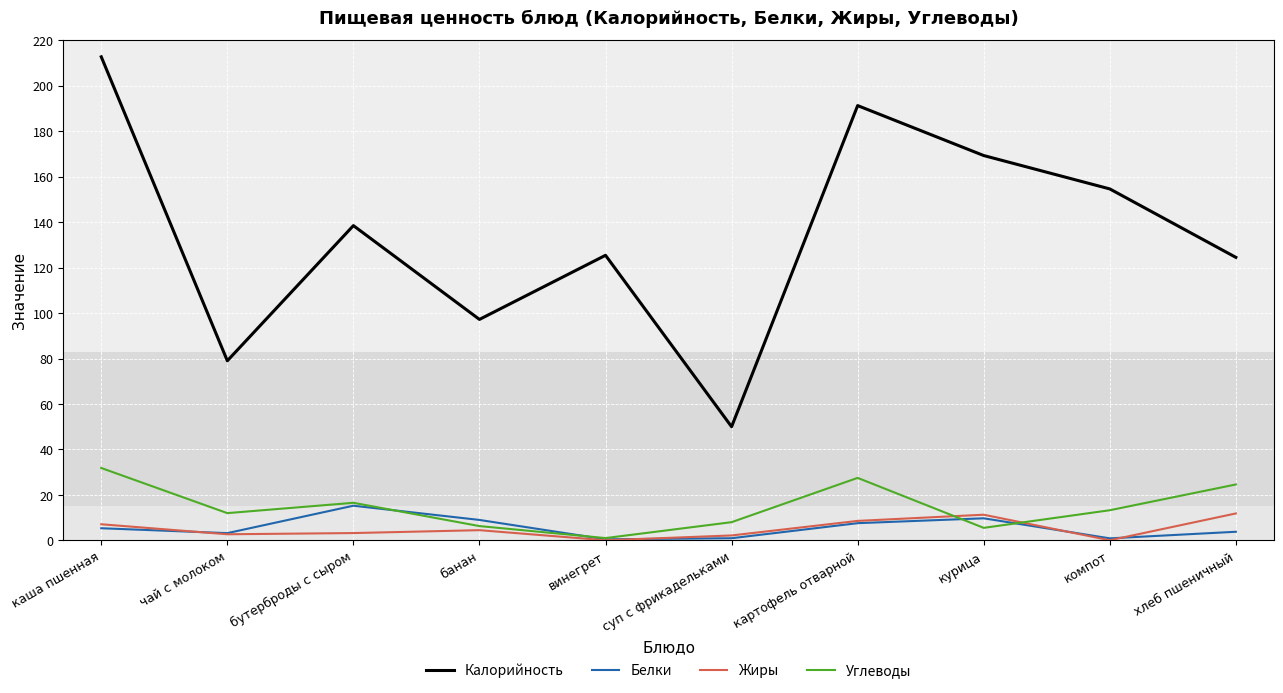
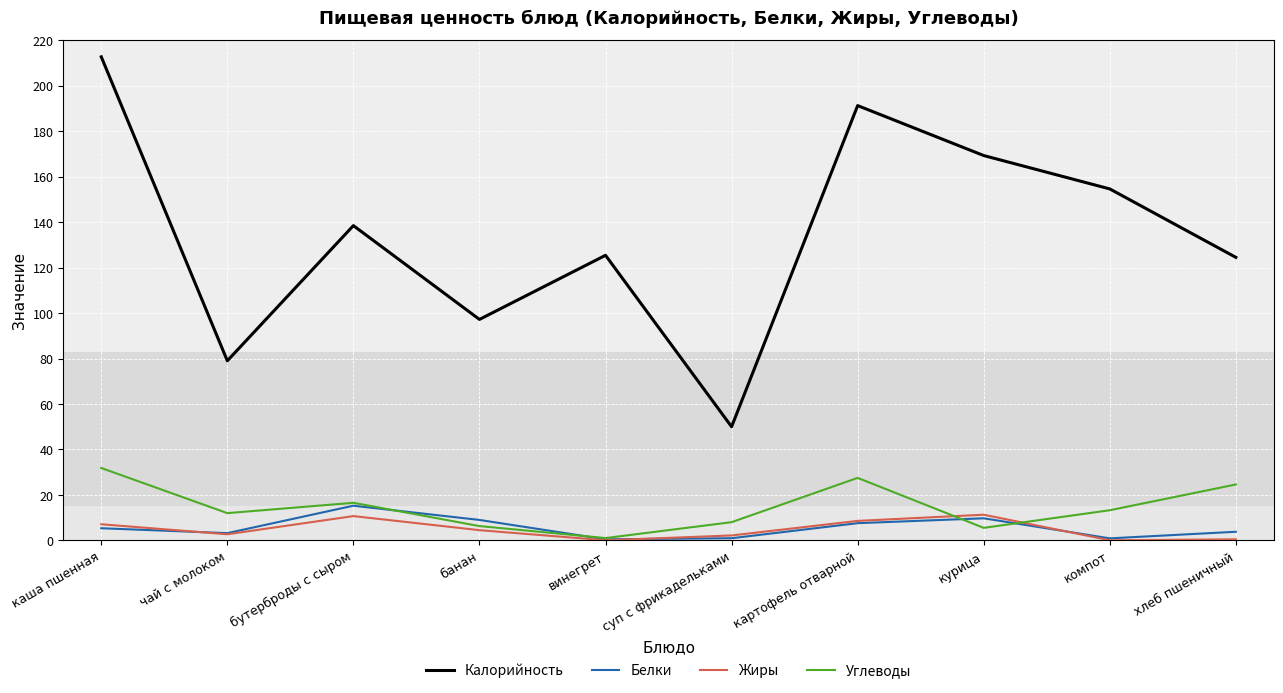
  {
    "Калорийность": {
      "каша пшенная": 213,
      "чай с молоком": 79,
      "бутерброды с сыром": 138,
      "банан": 97,
      "винегрет": 125,
      "суп с фрикадельками": 50,
      "картофель отварной": 191,
      "курица": 169,
      "компот": 155,
      "хлеб пшеничный": 125
    },
    "Белки": {
      "каша пшенная": 5,
      "бутерброды с сыром": 15,
      "банан": 9,
      "суп с фрикадельками": 1,
      "курица": 10,
      "хлеб пшеничный": 4
    },
    "Жиры": {
      "каша пшенная": 7,
-     "бутерброды с сыром": 3,
+     "бутерброды с сыром": 11,
      "банан": 5,
      "суп с фрикадельками": 2,
      "курица": 11,
-     "хлеб пшеничный": 12
+     "хлеб пшеничный": 0
    },
    "Углеводы": {
      "каша пшенная": 32,
      "чай с молоком": 12,
      "бутерброды с сыром": 17,
      "банан": 6,
      "суп с фрикадельками": 8,
      "картофель отварной": 28,
      "курица": 6,
      "компот": 13,
      "хлеб пшеничный": 25
    }
  }
